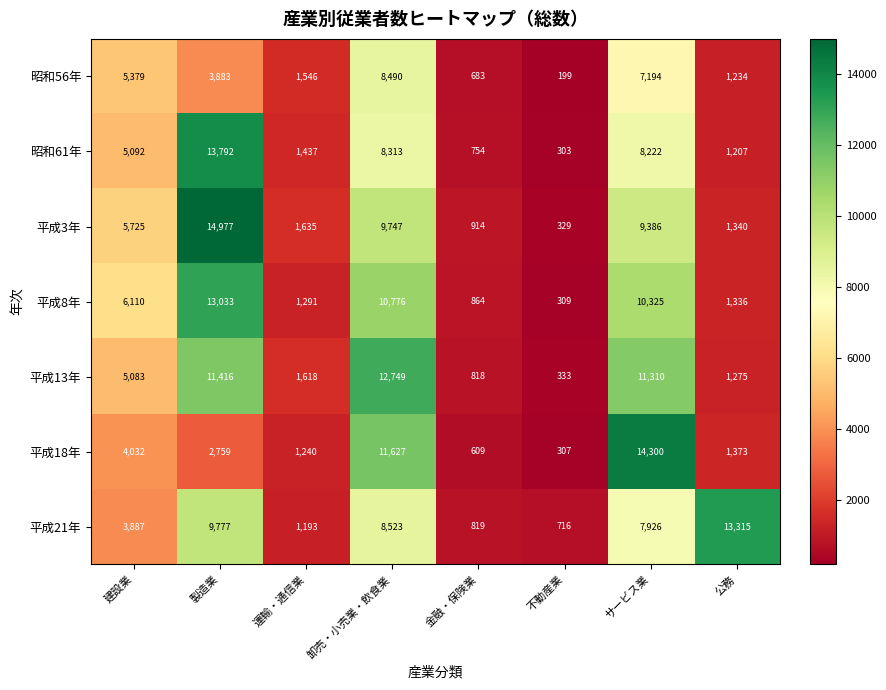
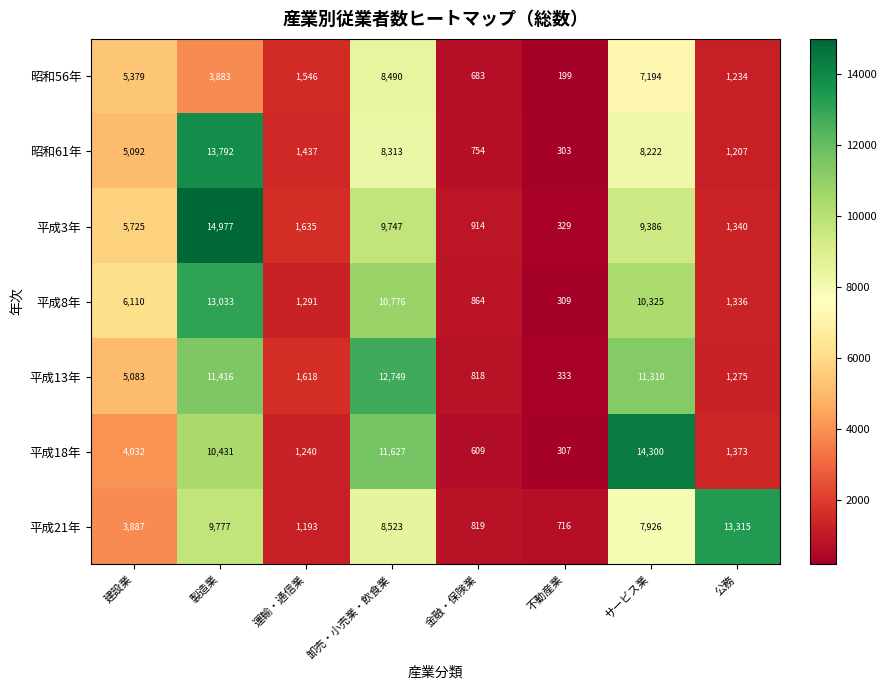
  {
    "昭和56年": {
      "建設業": "5,379",
      "製造業": "3,883",
      "運輸・通信業": "1,546",
      "卸売・小売業・飲食業": "8,490",
      "金融・保険業": "683",
      "不動産業": "199",
      "サービス業": "7,194",
      "公務": "1,234"
    },
    "昭和61年": {
      "建設業": "5,092",
      "製造業": "13,792",
      "運輸・通信業": "1,437",
      "卸売・小売業・飲食業": "8,313",
      "金融・保険業": "754",
      "不動産業": "303",
      "サービス業": "8,222",
      "公務": "1,207"
    },
    "平成3年": {
      "建設業": "5,725",
      "製造業": "14,977",
      "運輸・通信業": "1,635",
      "卸売・小売業・飲食業": "9,747",
      "金融・保険業": "914",
      "不動産業": "329",
      "サービス業": "9,386",
      "公務": "1,340"
    },
    "平成8年": {
      "建設業": "6,110",
      "製造業": "13,033",
      "運輸・通信業": "1,291",
      "卸売・小売業・飲食業": "10,776",
      "金融・保険業": "864",
      "不動産業": "309",
      "サービス業": "10,325",
      "公務": "1,336"
    },
    "平成13年": {
      "建設業": "5,083",
      "製造業": "11,416",
      "運輸・通信業": "1,618",
      "卸売・小売業・飲食業": "12,749",
      "金融・保険業": "818",
      "不動産業": "333",
      "サービス業": "11,310",
      "公務": "1,275"
    },
    "平成18年": {
      "建設業": "4,032",
-     "製造業": "2,759",
+     "製造業": "10,431",
      "運輸・通信業": "1,240",
      "卸売・小売業・飲食業": "11,627",
      "金融・保険業": "609",
      "不動産業": "307",
      "サービス業": "14,300",
      "公務": "1,373"
    },
    "平成21年": {
      "建設業": "3,887",
      "製造業": "9,777",
      "運輸・通信業": "1,193",
      "卸売・小売業・飲食業": "8,523",
      "金融・保険業": "819",
      "不動産業": "716",
      "サービス業": "7,926",
      "公務": "13,315"
    }
  }
